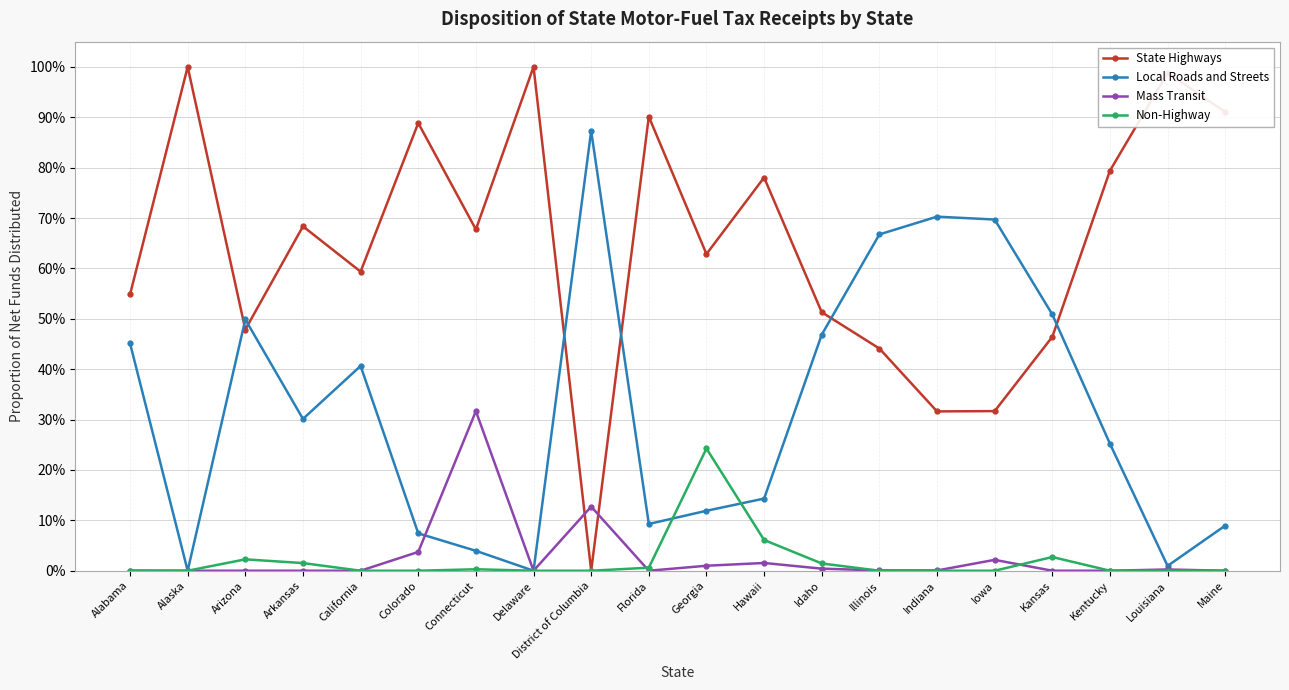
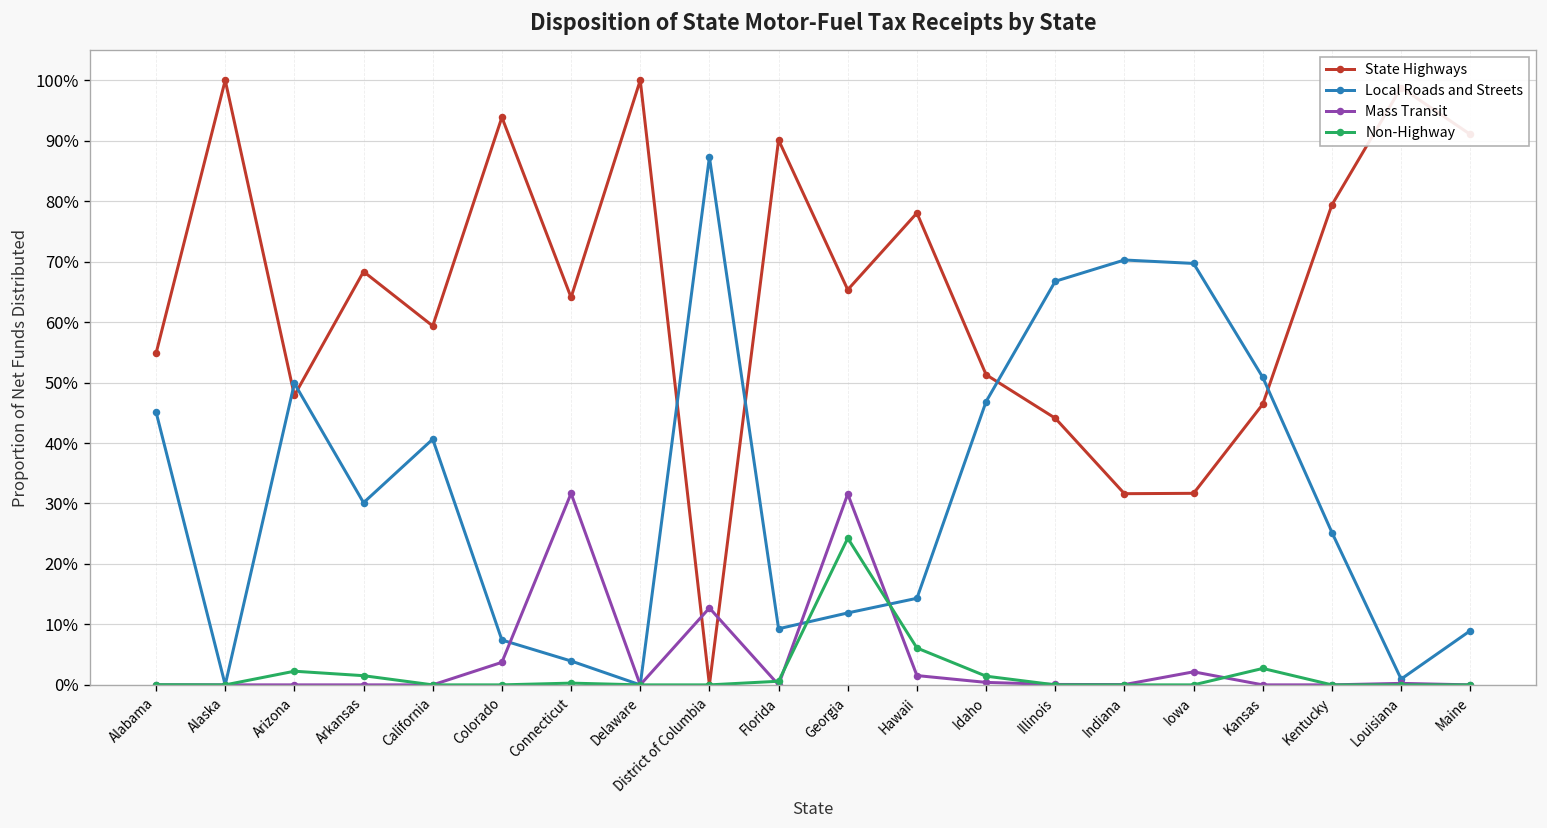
  {
    "State Highways": {
      "Alabama": "55%",
      "Alaska": "100%",
      "Arizona": "48%",
      "Arkansas": "68%",
      "California": "59%",
-     "Colorado": "89%",
-     "Connecticut": "68%",
+     "Colorado": "94%",
+     "Connecticut": "64%",
      "Delaware": "100%",
      "Florida": "90%",
-     "Georgia": "63%",
+     "Georgia": "65%",
      "Hawaii": "78%",
      "Idaho": "51%",
      "Illinois": "44%",
      "Indiana": "32%",
      "Iowa": "32%",
      "Kansas": "46%",
      "Kentucky": "79%"
    },
    "Local Roads and Streets": {
      "Alabama": "45%",
      "Arizona": "50%",
      "Arkansas": "30%",
      "California": "41%",
      "Colorado": "7%",
      "Connecticut": "4%",
      "District of Columbia": "87%",
      "Florida": "9%",
      "Georgia": "12%",
      "Hawaii": "14%",
      "Idaho": "47%",
      "Illinois": "67%",
      "Indiana": "70%",
      "Iowa": "70%",
      "Kansas": "51%",
      "Kentucky": "25%",
      "Louisiana": "1%",
      "Maine": "9%"
    },
    "Mass Transit": {
      "Arizona": "0%",
      "Arkansas": "0%",
      "Colorado": "4%",
      "Connecticut": "32%",
      "District of Columbia": "13%",
      "Florida": "0%",
-     "Georgia": "1%",
+     "Georgia": "32%",
      "Hawaii": "2%",
      "Idaho": "0%",
      "Iowa": "2%",
      "Kansas": "0%"
    },
    "Non-Highway": {
      "Arizona": "2%",
      "Arkansas": "2%",
      "Colorado": "0%",
      "Connecticut": "0%",
      "Florida": "1%",
      "Georgia": "24%",
      "Hawaii": "6%",
      "Idaho": "1%",
      "Iowa": "0%",
      "Kansas": "3%"
    }
  }
